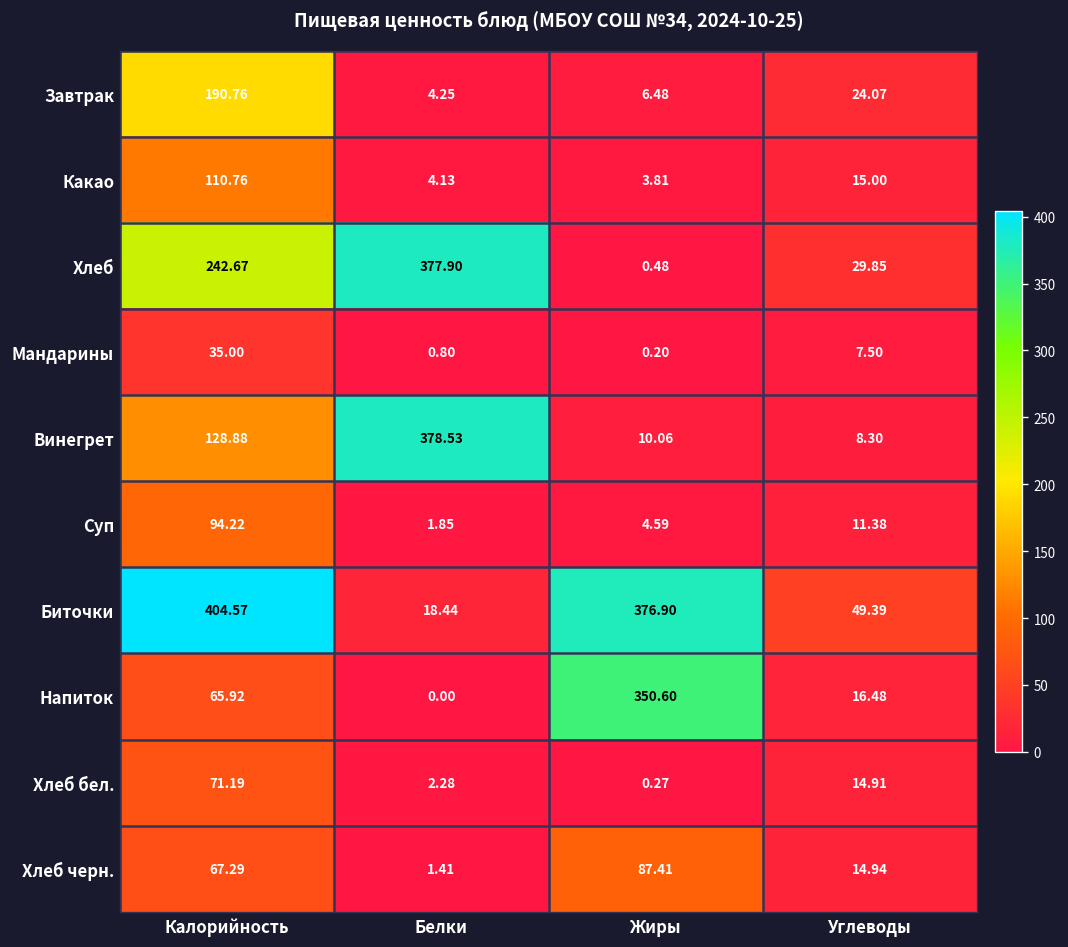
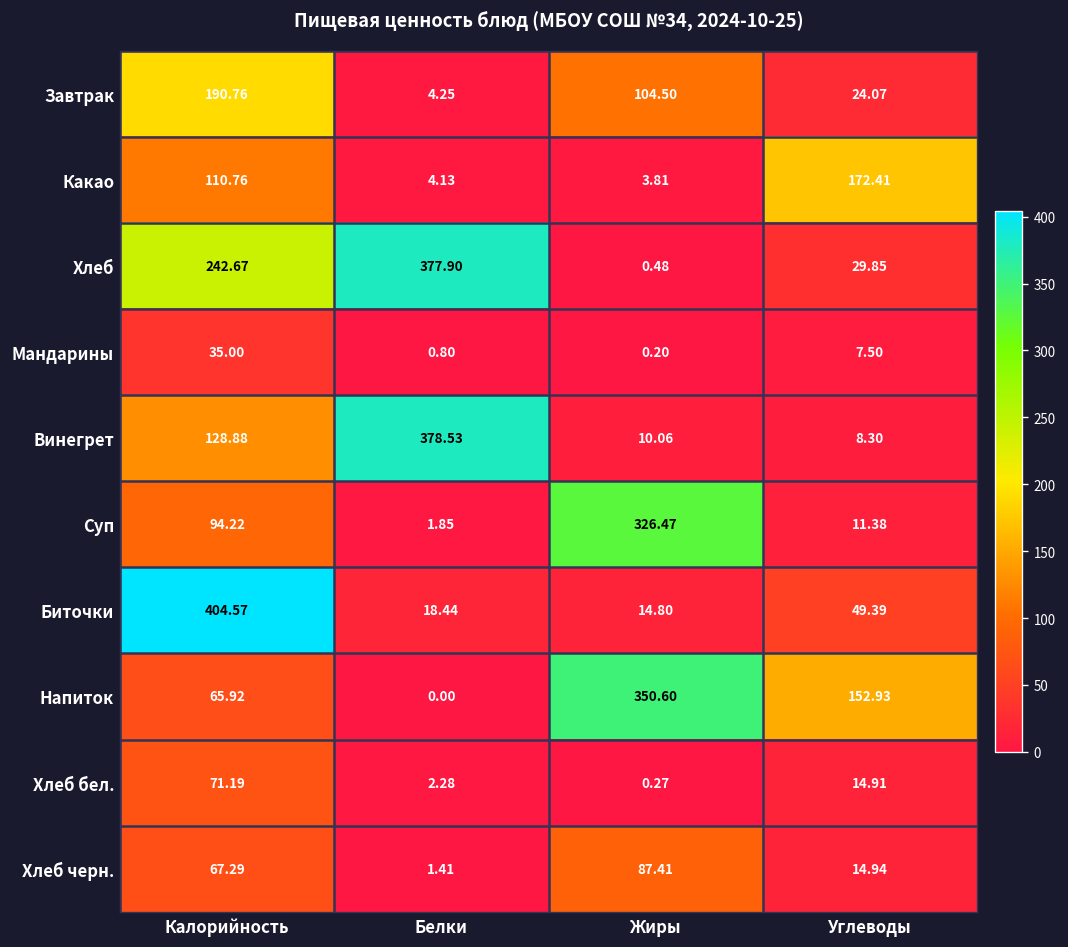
  {
    "Завтрак": {
      "Калорийность": 190.76,
      "Белки": 4.25,
-     "Жиры": 6.48,
+     "Жиры": 104.50,
      "Углеводы": 24.07
    },
    "Какао": {
      "Калорийность": 110.76,
      "Белки": 4.13,
      "Жиры": 3.81,
-     "Углеводы": 15.00
+     "Углеводы": 172.41
    },
    "Хлеб": {
      "Калорийность": 242.67,
      "Белки": 377.90,
      "Жиры": 0.48,
      "Углеводы": 29.85
    },
    "Мандарины": {
      "Калорийность": 35.00,
      "Белки": 0.80,
      "Жиры": 0.20,
      "Углеводы": 7.50
    },
    "Винегрет": {
      "Калорийность": 128.88,
      "Белки": 378.53,
      "Жиры": 10.06,
      "Углеводы": 8.30
    },
    "Суп": {
      "Калорийность": 94.22,
      "Белки": 1.85,
-     "Жиры": 4.59,
+     "Жиры": 326.47,
      "Углеводы": 11.38
    },
    "Биточки": {
      "Калорийность": 404.57,
      "Белки": 18.44,
-     "Жиры": 376.90,
+     "Жиры": 14.80,
      "Углеводы": 49.39
    },
    "Напиток": {
      "Калорийность": 65.92,
      "Белки": 0.00,
      "Жиры": 350.60,
-     "Углеводы": 16.48
+     "Углеводы": 152.93
    },
    "Хлеб бел.": {
      "Калорийность": 71.19,
      "Белки": 2.28,
      "Жиры": 0.27,
      "Углеводы": 14.91
    },
    "Хлеб черн.": {
      "Калорийность": 67.29,
      "Белки": 1.41,
      "Жиры": 87.41,
      "Углеводы": 14.94
    }
  }
